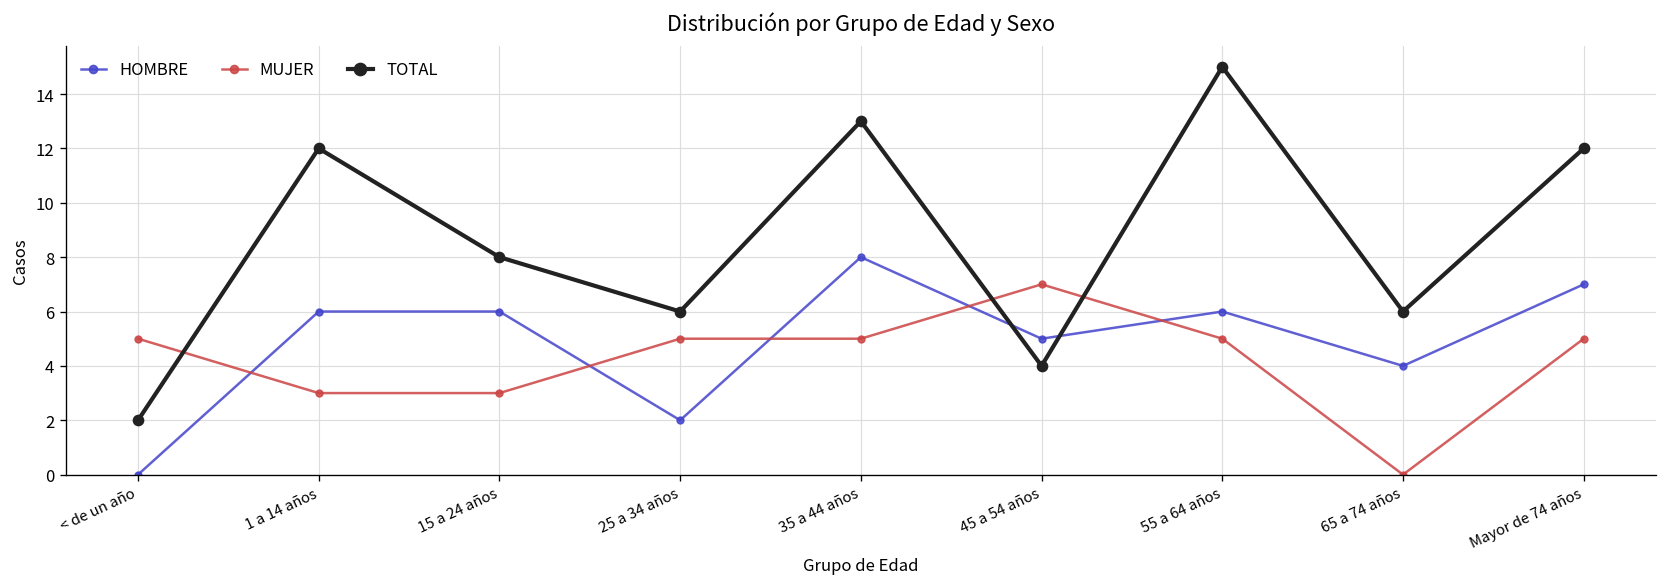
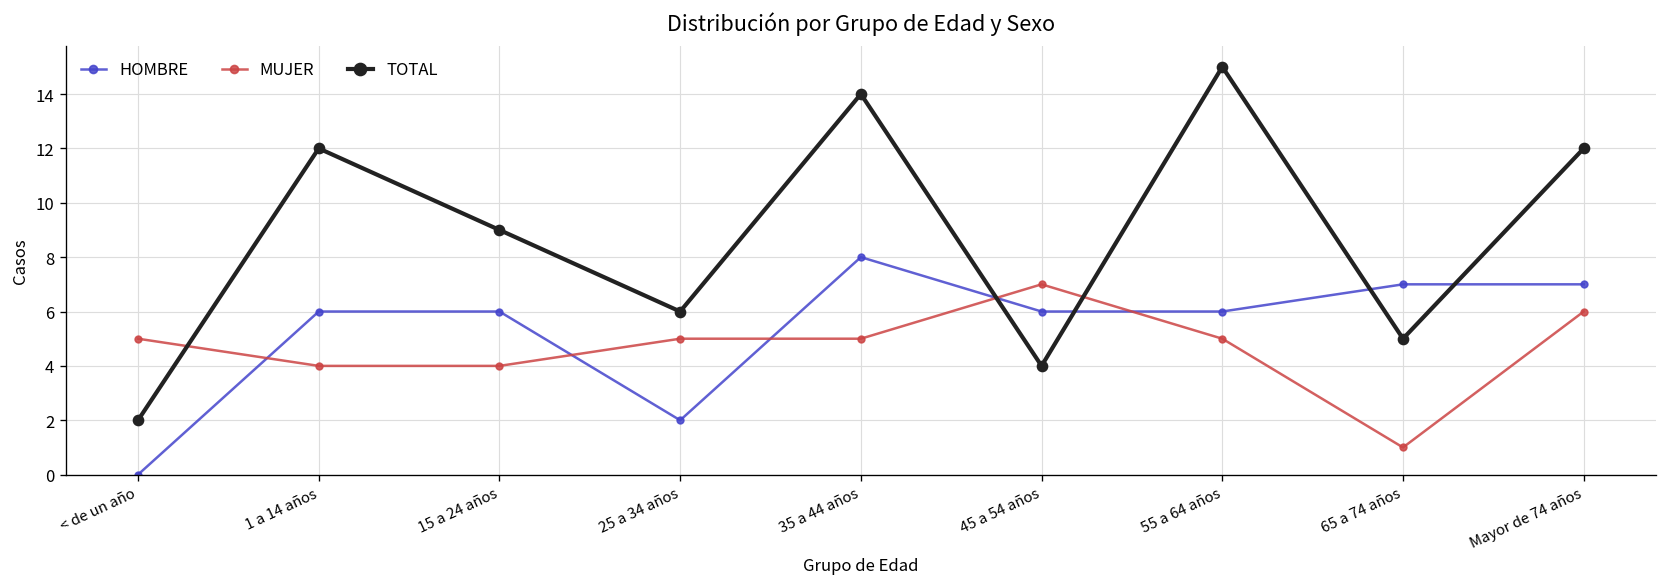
  {
    "HOMBRE": {
      "< de un año": 0,
      "1 a 14 años": 6,
      "15 a 24 años": 6,
      "25 a 34 años": 2,
      "35 a 44 años": 8,
-     "45 a 54 años": 5,
+     "45 a 54 años": 6,
      "55 a 64 años": 6,
-     "65 a 74 años": 4,
+     "65 a 74 años": 7,
      "Mayor de 74 años": 7
    },
    "MUJER": {
      "< de un año": 5,
-     "1 a 14 años": 3,
-     "15 a 24 años": 3,
+     "1 a 14 años": 4,
+     "15 a 24 años": 4,
      "25 a 34 años": 5,
      "35 a 44 años": 5,
      "45 a 54 años": 7,
      "55 a 64 años": 5,
-     "65 a 74 años": 0,
-     "Mayor de 74 años": 5
+     "65 a 74 años": 1,
+     "Mayor de 74 años": 6
    },
    "TOTAL": {
      "< de un año": 2,
      "1 a 14 años": 12,
-     "15 a 24 años": 8,
+     "15 a 24 años": 9,
      "25 a 34 años": 6,
-     "35 a 44 años": 13,
+     "35 a 44 años": 14,
      "45 a 54 años": 4,
      "55 a 64 años": 15,
-     "65 a 74 años": 6,
+     "65 a 74 años": 5,
      "Mayor de 74 años": 12
    }
  }
